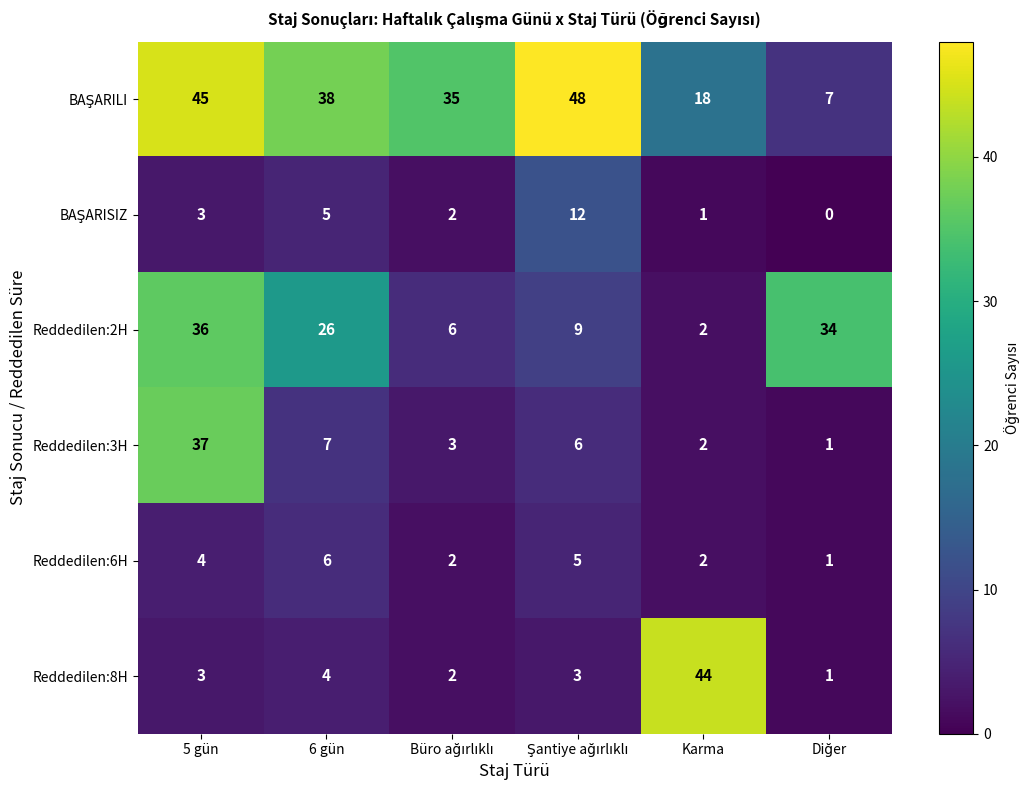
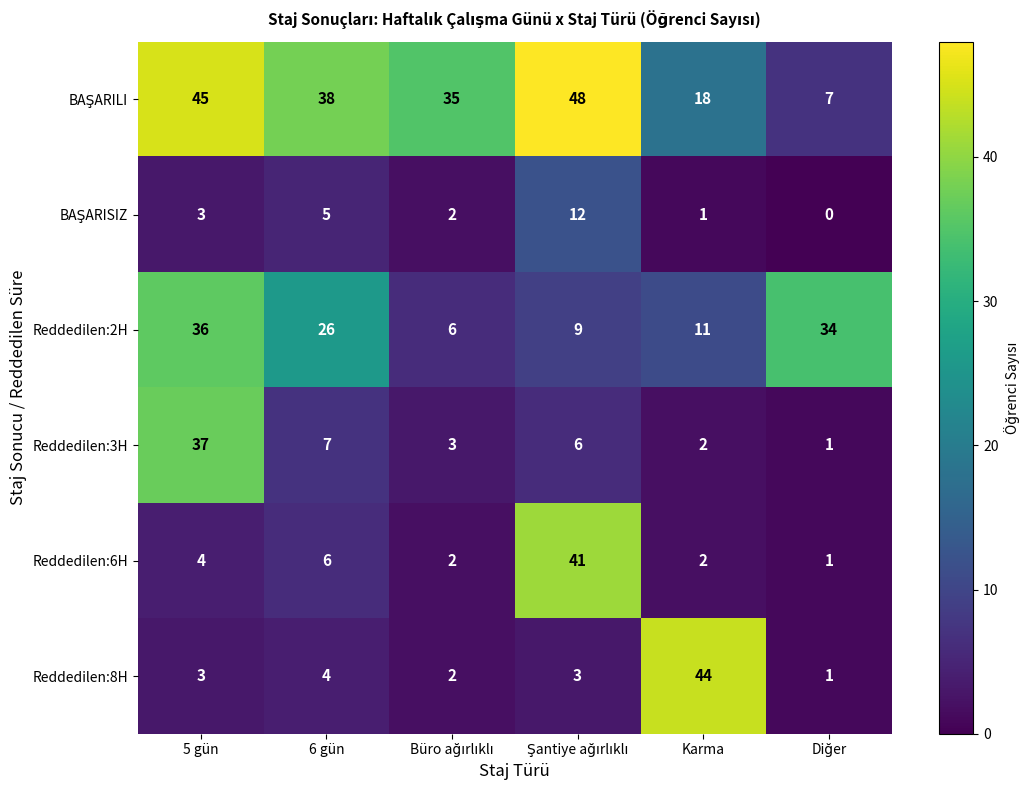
  {
    "BAŞARILI": {
      "5 gün": 45,
      "6 gün": 38,
      "Büro ağırlıklı": 35,
      "Şantiye ağırlıklı": 48,
      "Karma": 18,
      "Diğer": 7
    },
    "BAŞARISIZ": {
      "5 gün": 3,
      "6 gün": 5,
      "Büro ağırlıklı": 2,
      "Şantiye ağırlıklı": 12,
      "Karma": 1,
      "Diğer": 0
    },
    "Reddedilen:2H": {
      "5 gün": 36,
      "6 gün": 26,
      "Büro ağırlıklı": 6,
      "Şantiye ağırlıklı": 9,
-     "Karma": 2,
+     "Karma": 11,
      "Diğer": 34
    },
    "Reddedilen:3H": {
      "5 gün": 37,
      "6 gün": 7,
      "Büro ağırlıklı": 3,
      "Şantiye ağırlıklı": 6,
      "Karma": 2,
      "Diğer": 1
    },
    "Reddedilen:6H": {
      "5 gün": 4,
      "6 gün": 6,
      "Büro ağırlıklı": 2,
-     "Şantiye ağırlıklı": 5,
+     "Şantiye ağırlıklı": 41,
      "Karma": 2,
      "Diğer": 1
    },
    "Reddedilen:8H": {
      "5 gün": 3,
      "6 gün": 4,
      "Büro ağırlıklı": 2,
      "Şantiye ağırlıklı": 3,
      "Karma": 44,
      "Diğer": 1
    }
  }
